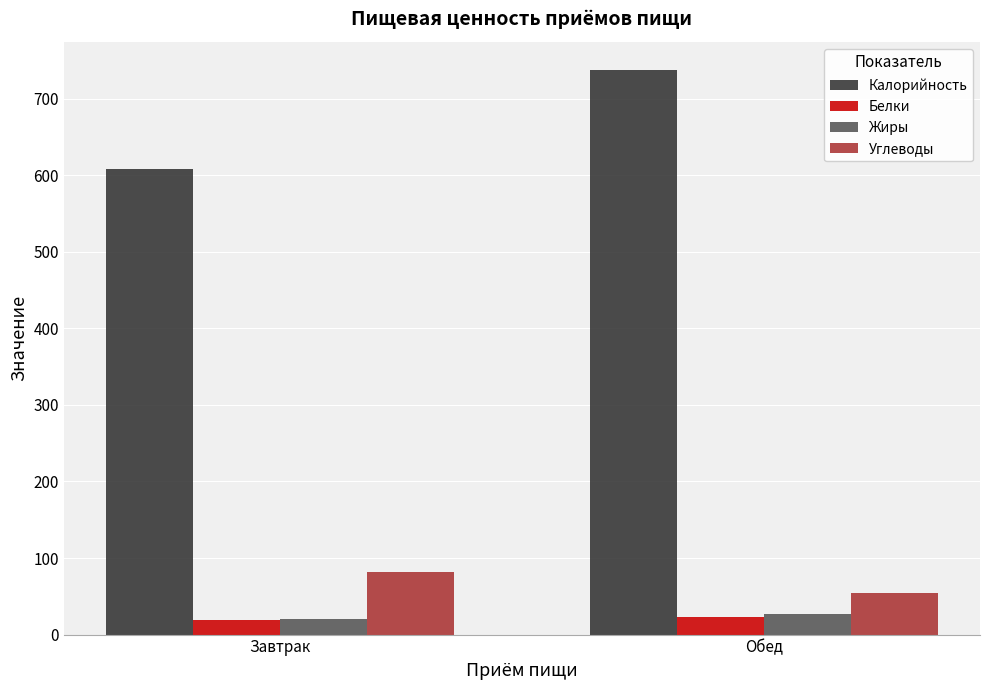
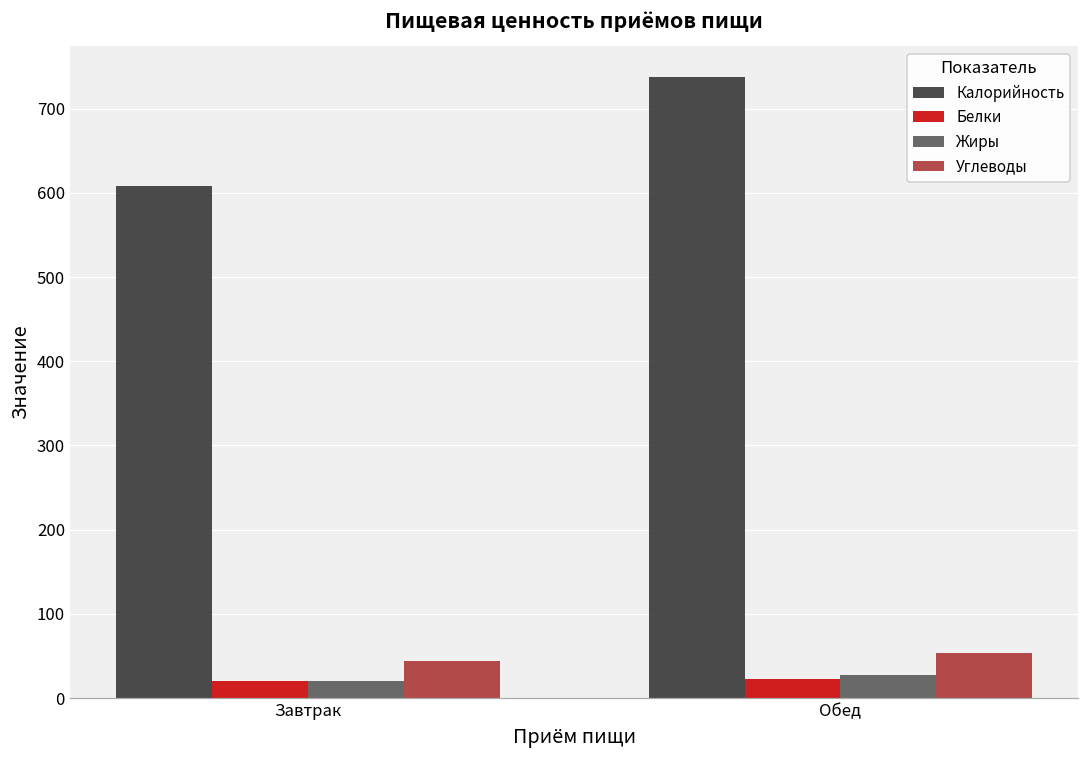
  {
    "Белки": {
      "Завтрак": 20,
      "Обед": 20
    },
    "Углеводы": {
-     "Завтрак": 80,
+     "Завтрак": 40,
      "Обед": 50
    }
  }
